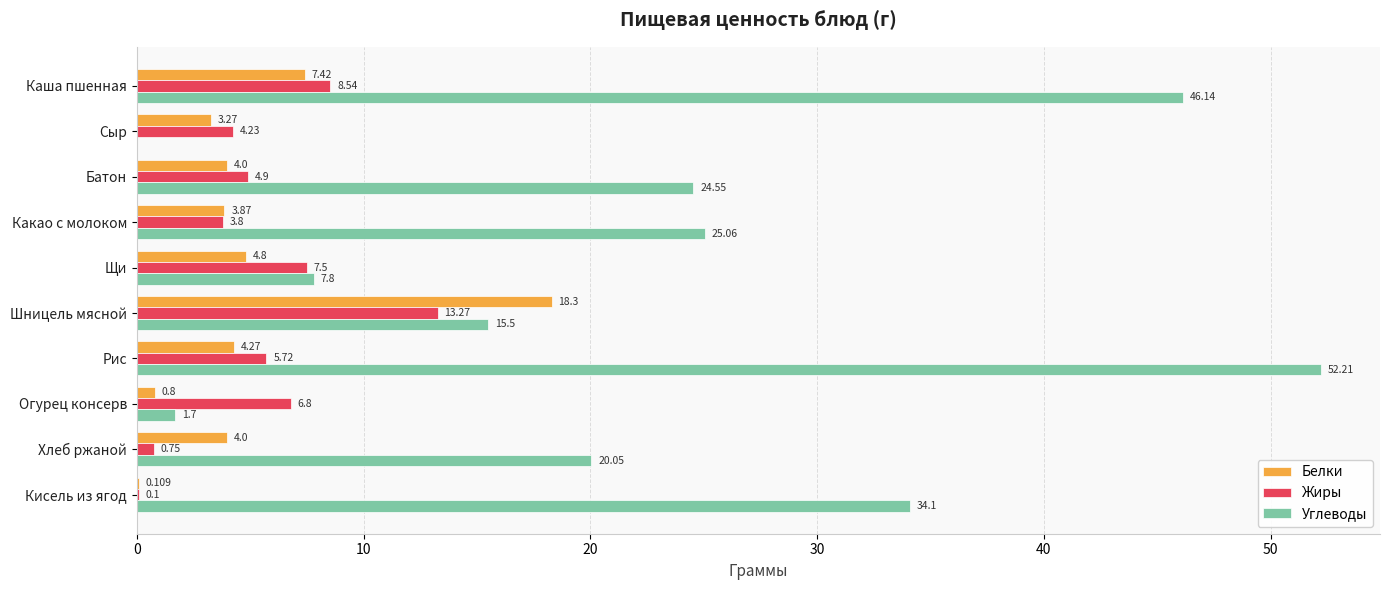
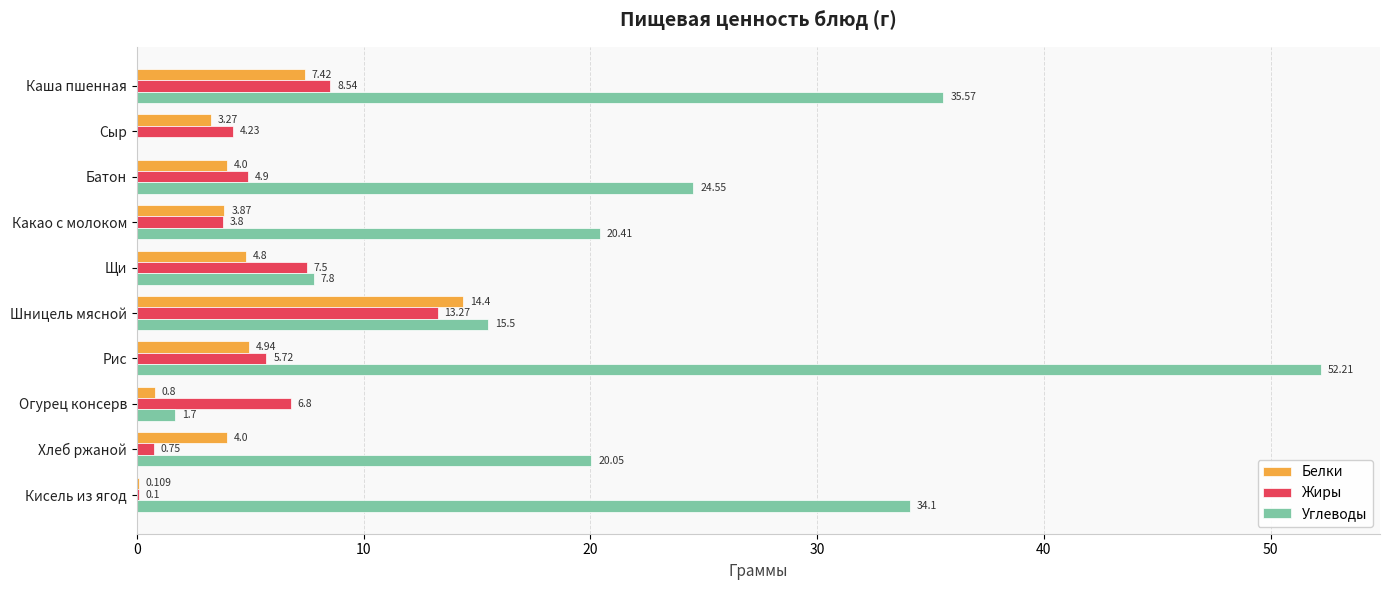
  {
    "Белки": {
      "Каша пшенная": 7.42,
      "Сыр": 3.27,
      "Батон": 4.0,
      "Какао с молоком": 3.87,
      "Щи": 4.8,
-     "Шницель мясной": 18.3,
-     "Рис": 4.27,
+     "Шницель мясной": 14.4,
+     "Рис": 4.94,
      "Огурец консерв": 0.8,
      "Хлеб ржаной": 4.0,
      "Кисель из ягод": 0.109
    },
    "Жиры": {
      "Каша пшенная": 8.54,
      "Сыр": 4.23,
      "Батон": 4.9,
      "Какао с молоком": 3.8,
      "Щи": 7.5,
      "Шницель мясной": 13.27,
      "Рис": 5.72,
      "Огурец консерв": 6.8,
      "Хлеб ржаной": 0.75,
      "Кисель из ягод": 0.1
    },
    "Углеводы": {
-     "Каша пшенная": 46.14,
+     "Каша пшенная": 35.57,
      "Батон": 24.55,
-     "Какао с молоком": 25.06,
+     "Какао с молоком": 20.41,
      "Щи": 7.8,
      "Шницель мясной": 15.5,
      "Рис": 52.21,
      "Огурец консерв": 1.7,
      "Хлеб ржаной": 20.05,
      "Кисель из ягод": 34.1
    }
  }
